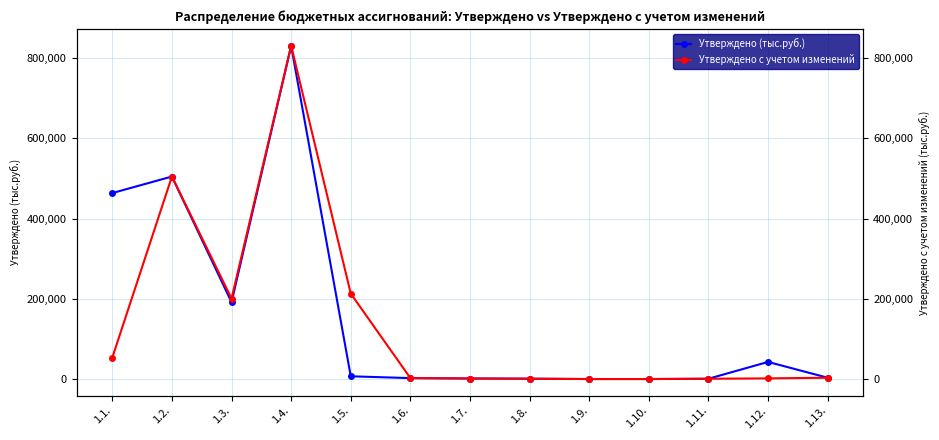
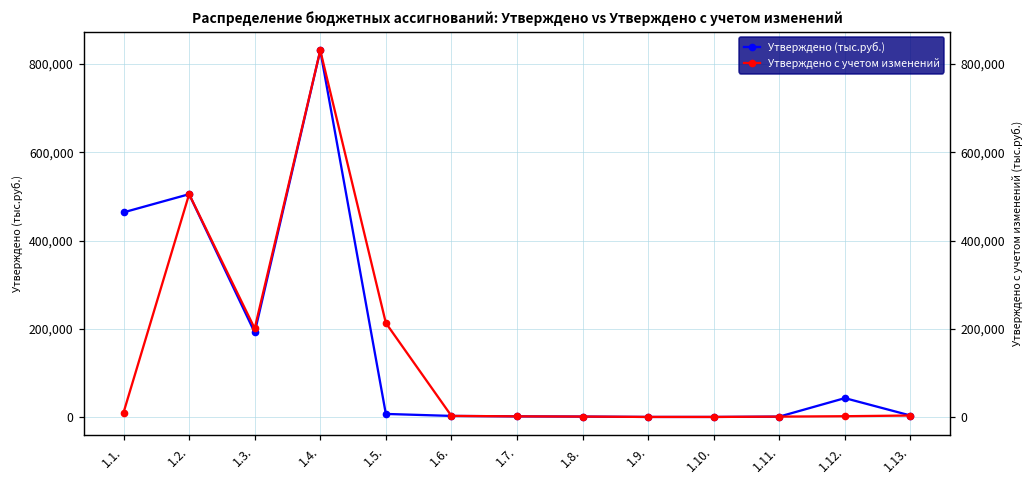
  {
    "Утверждено (тыс.руб.)": {
      "1.1.": "460,000",
      "1.3.": "190,000",
      "1.5.": "10,000",
      "1.12.": "40,000"
    },
    "Утверждено с учетом изменений": {
-     "1.1.": "50,000",
+     "1.1.": "10,000",
      "1.3.": "200,000",
      "1.5.": "210,000",
      "1.12.": "0"
    }
  }
